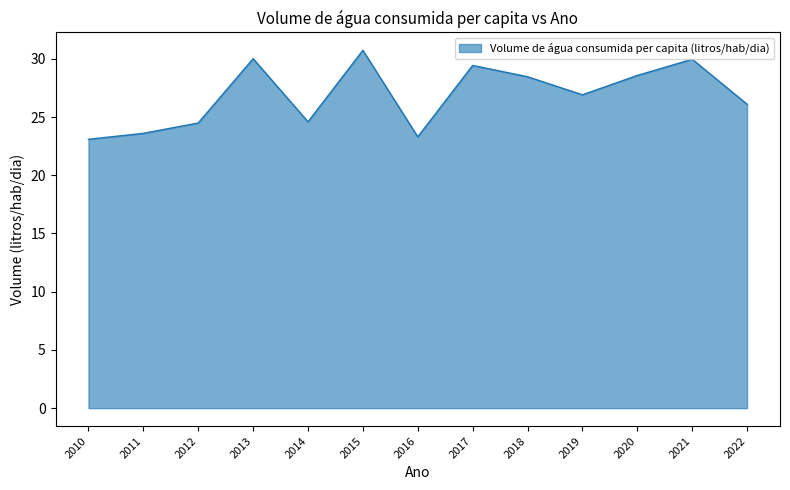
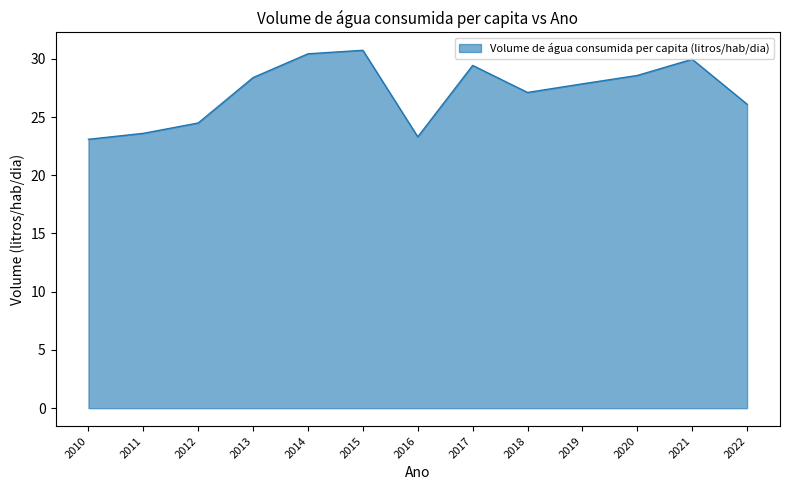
  {
    "2010": 23.1,
    "2011": 23.6,
    "2012": 24.5,
-   "2013": 30.0,
-   "2014": 24.6,
+   "2013": 28.4,
+   "2014": 30.4,
    "2015": 30.7,
    "2016": 23.3,
    "2017": 29.4,
-   "2018": 28.5,
-   "2019": 26.9,
+   "2018": 27.1,
+   "2019": 27.9,
    "2020": 28.6,
    "2021": 30.0,
    "2022": 26.1
  }
